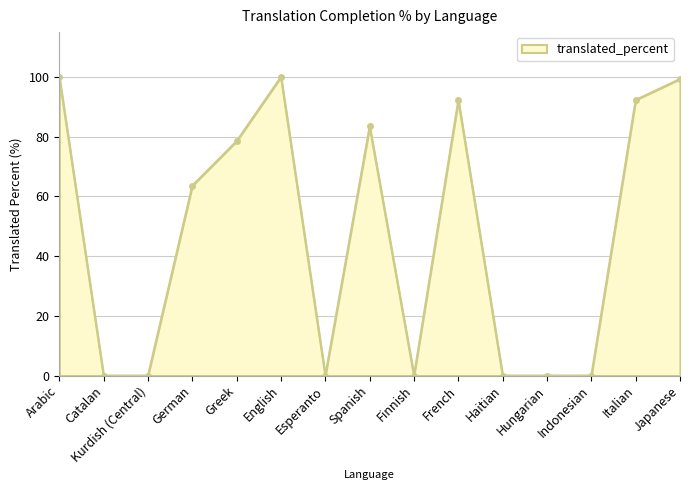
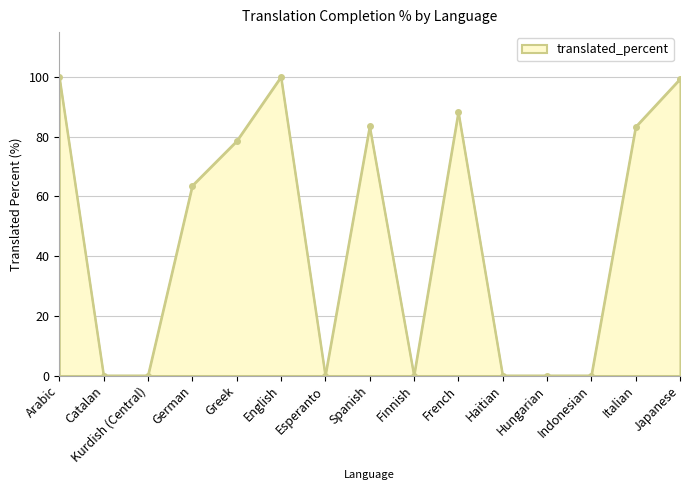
  {
    "Arabic": 100,
    "Catalan": 0,
    "Kurdish (Central)": 0,
    "German": 64,
    "Greek": 79,
    "English": 100,
    "Esperanto": 0,
    "Spanish": 83,
    "Finnish": 0,
-   "French": 92,
+   "French": 88,
    "Haitian": 0,
    "Hungarian": 0,
    "Indonesian": 0,
-   "Italian": 92,
+   "Italian": 83,
    "Japanese": 99
  }
